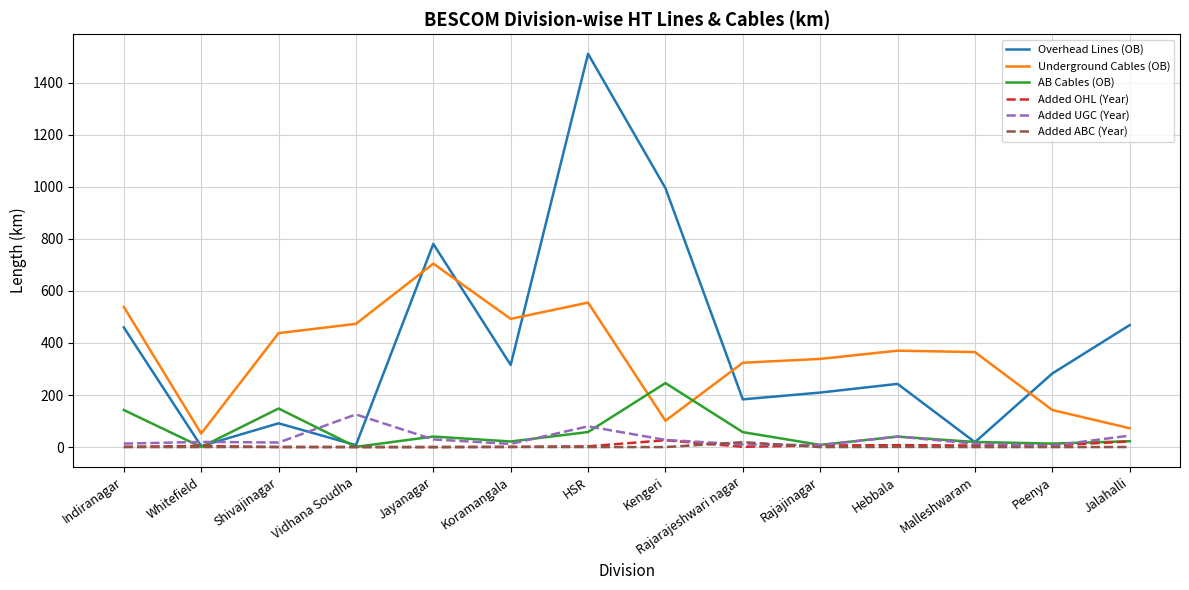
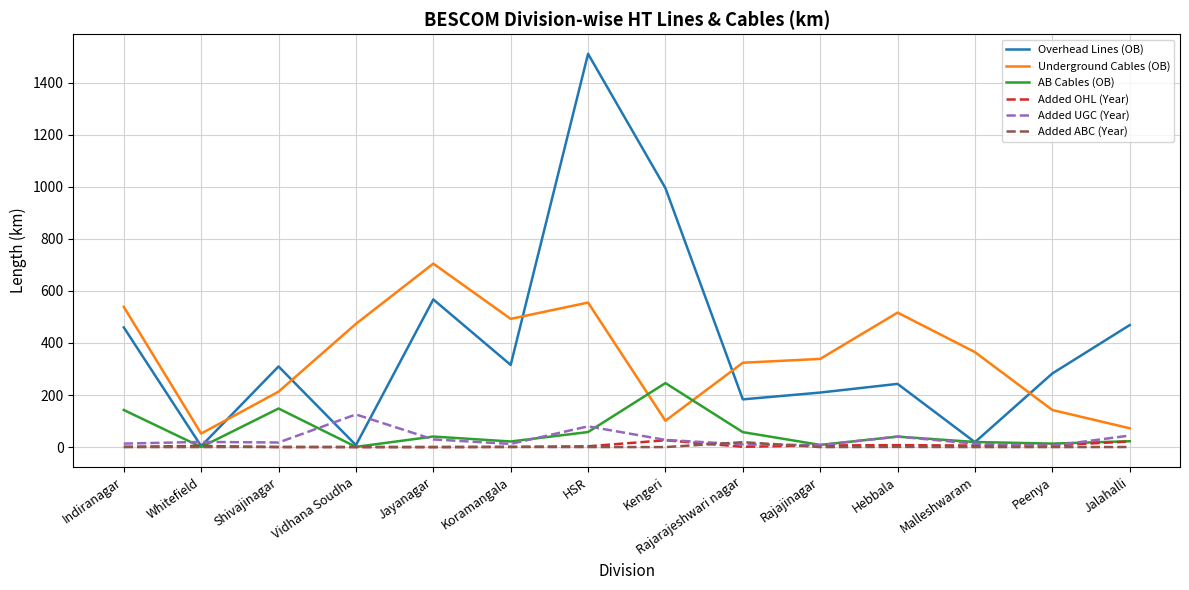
  {
    "Overhead Lines (OB)": {
      "Indiranagar": 460,
-     "Shivajinagar": 90,
-     "Jayanagar": 780,
+     "Shivajinagar": 310,
+     "Jayanagar": 570,
      "Koramangala": 320,
      "HSR": 1510,
      "Kengeri": 990,
      "Rajarajeshwari nagar": 180,
      "Rajajinagar": 210,
      "Hebbala": 240,
      "Peenya": 280,
      "Jalahalli": 470
    },
    "Underground Cables (OB)": {
      "Indiranagar": 540,
      "Whitefield": 50,
-     "Shivajinagar": 440,
+     "Shivajinagar": 210,
      "Vidhana Soudha": 470,
      "Jayanagar": 700,
      "Koramangala": 490,
      "HSR": 560,
      "Kengeri": 100,
      "Rajarajeshwari nagar": 320,
      "Rajajinagar": 340,
-     "Hebbala": 370,
+     "Hebbala": 520,
      "Malleshwaram": 360,
      "Peenya": 140,
      "Jalahalli": 70
    },
    "AB Cables (OB)": {
      "Indiranagar": 140,
      "Shivajinagar": 150,
      "Jayanagar": 40,
      "HSR": 60,
      "Kengeri": 250,
      "Rajarajeshwari nagar": 60
    },
    "Added UGC (Year)": {
      "Indiranagar": 10,
      "Whitefield": 20,
      "Shivajinagar": 20,
      "Vidhana Soudha": 130,
      "Jayanagar": 30,
      "HSR": 80,
      "Jalahalli": 40
    },
    "Added ABC (Year)": {
      "Kengeri": 0,
      "Jalahalli": 0
    }
  }
